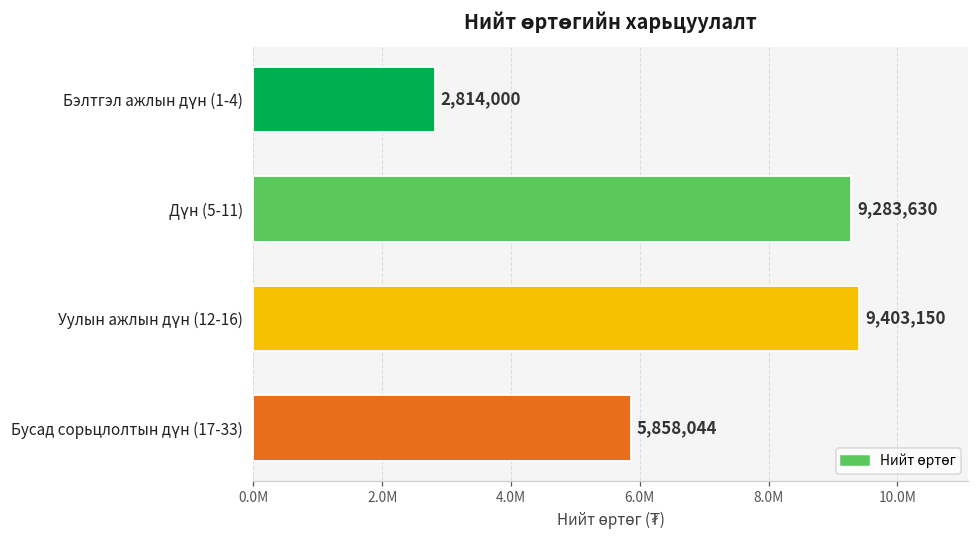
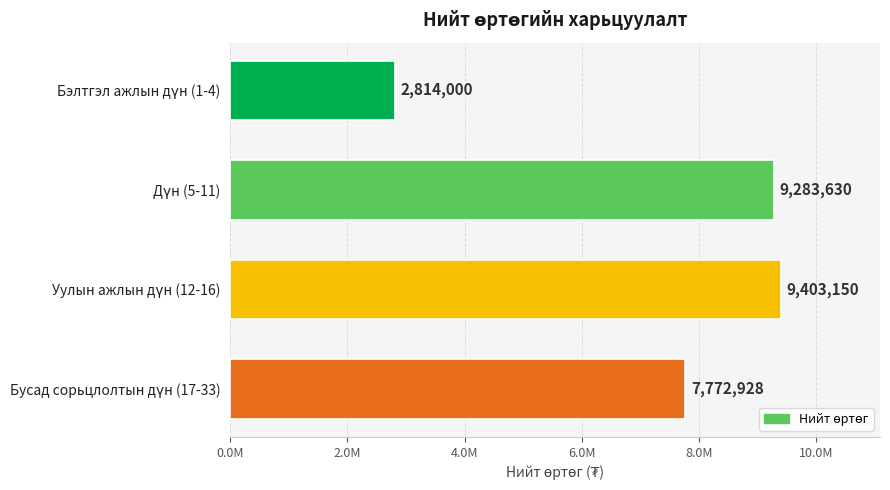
  {
    "Бэлтгэл ажлын дүн (1-4)": "2,814,000",
    "Дүн (5-11)": "9,283,630",
    "Уулын ажлын дүн (12-16)": "9,403,150",
-   "Бусад сорьцлолтын дүн (17-33)": "5,858,044"
+   "Бусад сорьцлолтын дүн (17-33)": "7,772,928"
  }
